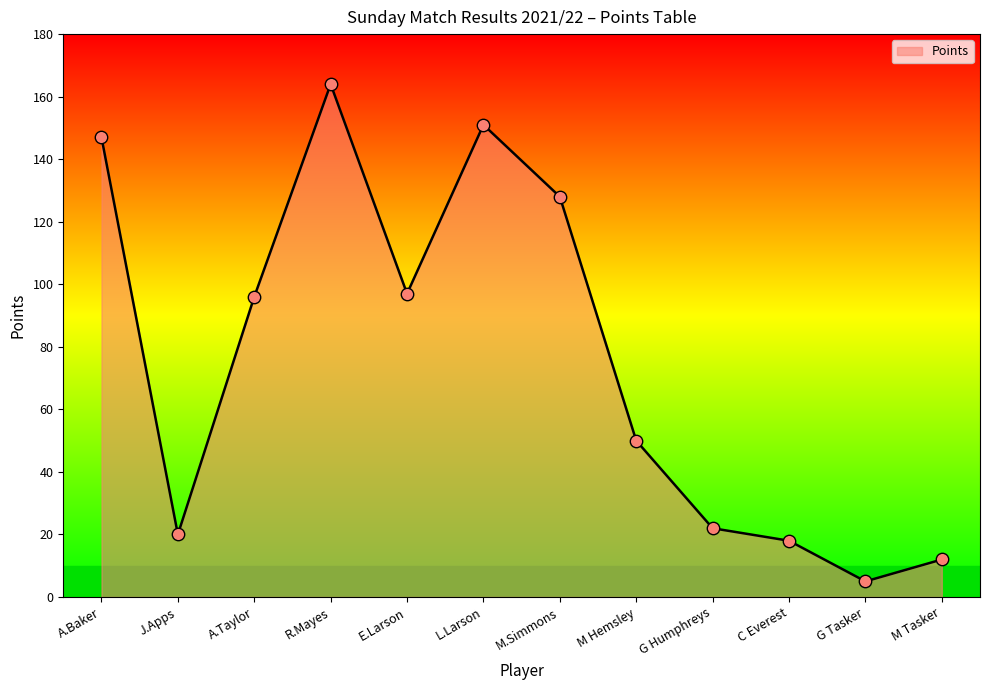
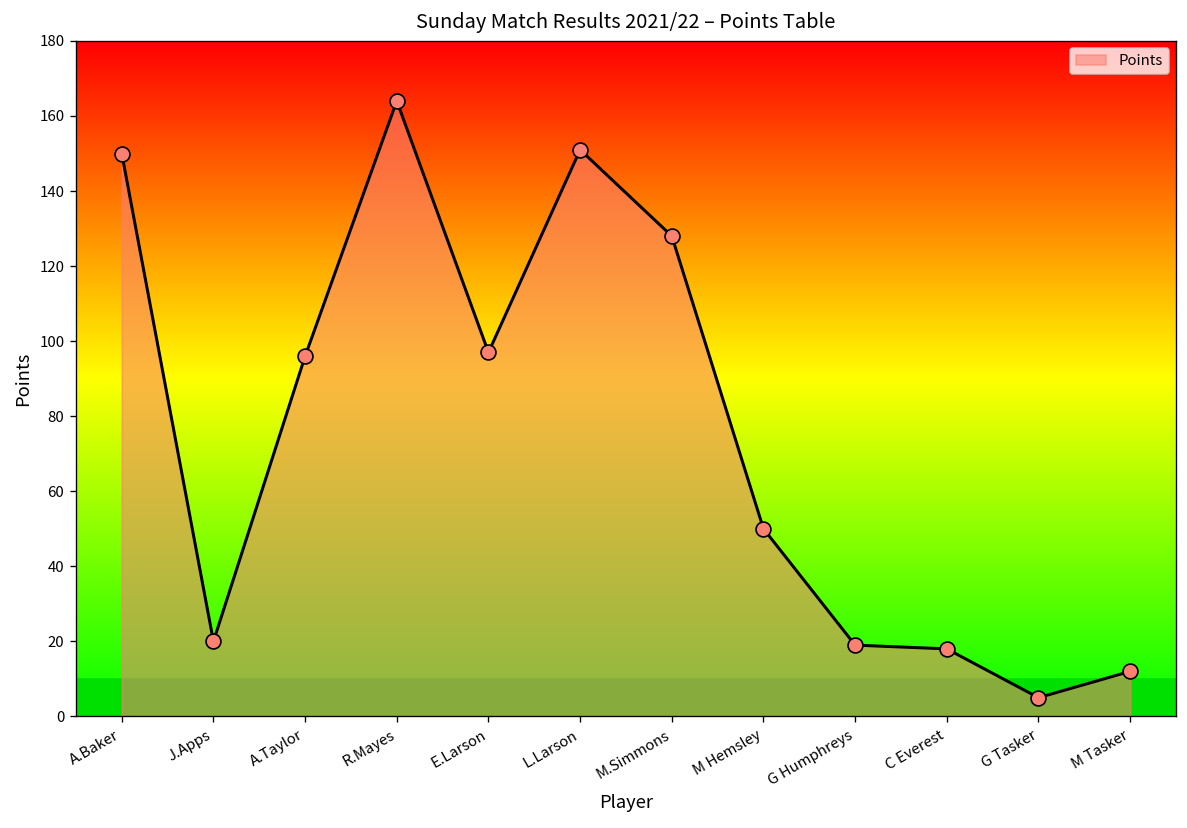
  {
-   "A.Baker": 147,
+   "A.Baker": 150,
    "J.Apps": 20,
    "A.Taylor": 96,
    "R.Mayes": 164,
    "E.Larson": 97,
    "L.Larson": 151,
    "M.Simmons": 128,
    "M Hemsley": 50,
-   "G Humphreys": 22,
+   "G Humphreys": 19,
    "C Everest": 18,
    "M Tasker": 12
  }
